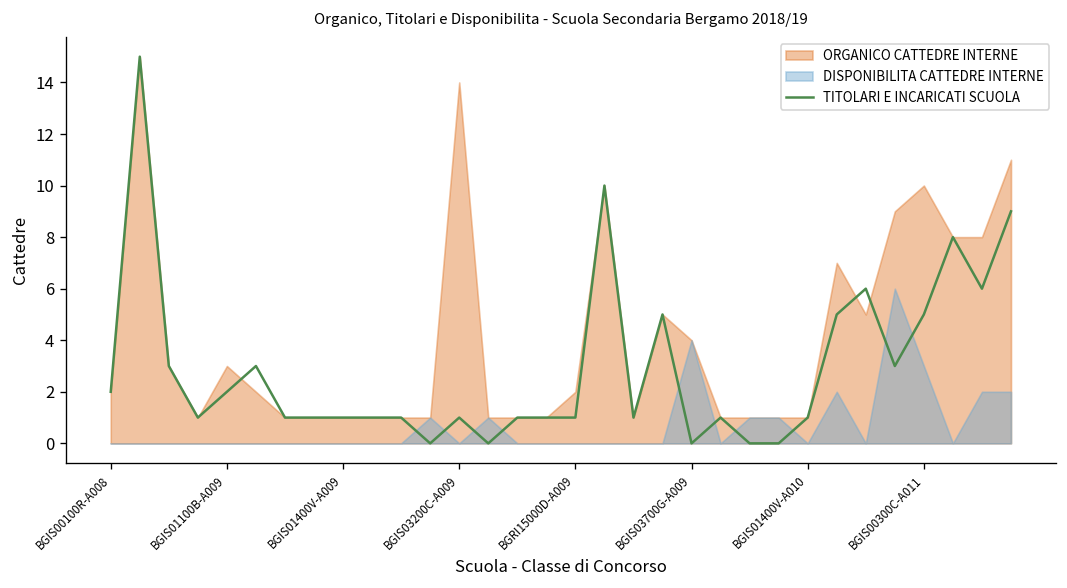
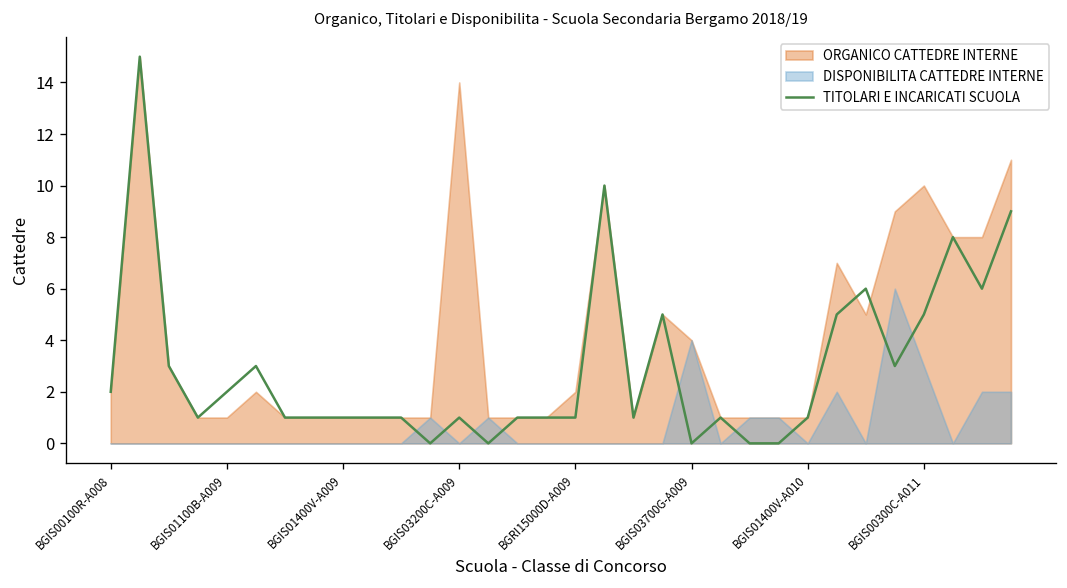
  {
    "ORGANICO CATTEDRE INTERNE": {
-     "BGIS01100B-A009": 3,
+     "BGIS01100B-A009": 1,
      "BGIS03200C-A009": 14,
      "BGRI15000D-A009": 2,
      "BGIS00300C-A011": 10
    },
    "TITOLARI E INCARICATI SCUOLA": {
      "BGIS01100B-A009": 2,
      "BGIS03200C-A009": 1,
      "BGRI15000D-A009": 1,
      "BGIS03700G-A009": 0,
      "BGIS00300C-A011": 5
    },
    "DISPONIBILITA CATTEDRE INTERNE": {
      "BGIS00100R-A008": 0,
      "BGIS01100B-A009": 0,
      "BGIS01400V-A009": 0,
      "BGIS03200C-A009": 0,
      "BGRI15000D-A009": 0,
      "BGIS01400V-A010": 0,
      "BGIS00300C-A011": 3
    }
  }
